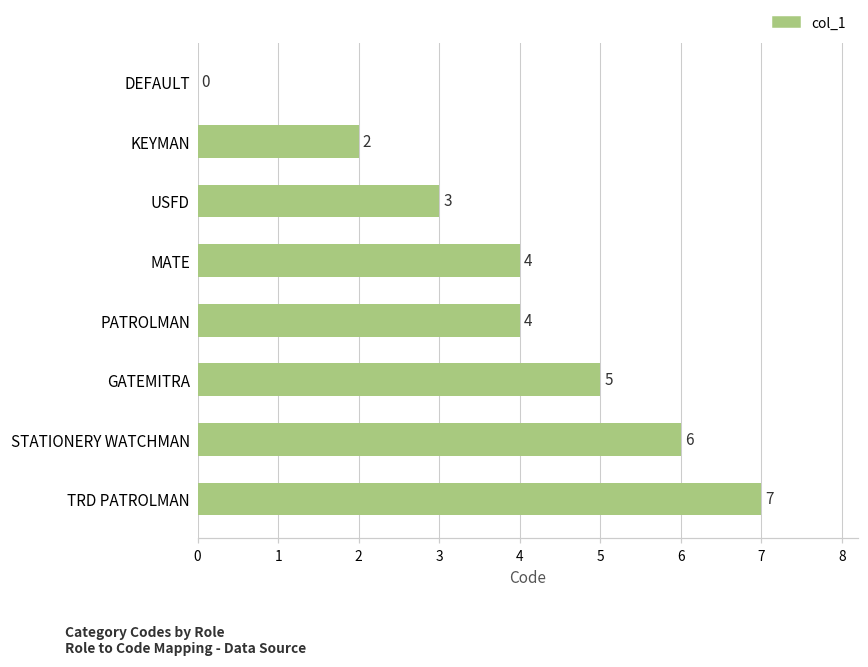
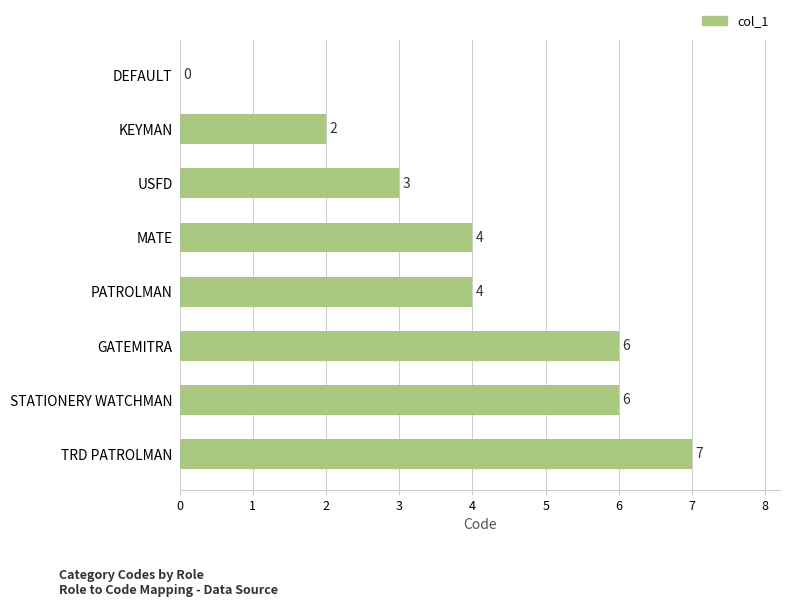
  {
    "DEFAULT": 0,
    "KEYMAN": 2,
    "USFD": 3,
    "MATE": 4,
    "PATROLMAN": 4,
-   "GATEMITRA": 5,
+   "GATEMITRA": 6,
    "STATIONERY WATCHMAN": 6,
    "TRD PATROLMAN": 7
  }
